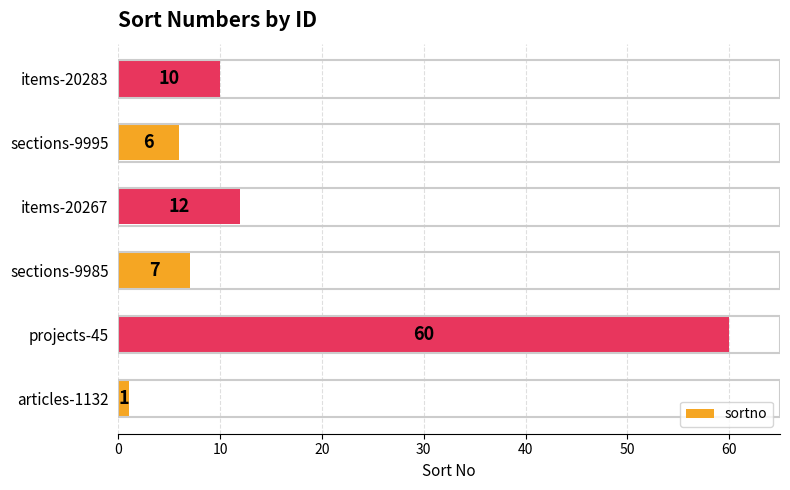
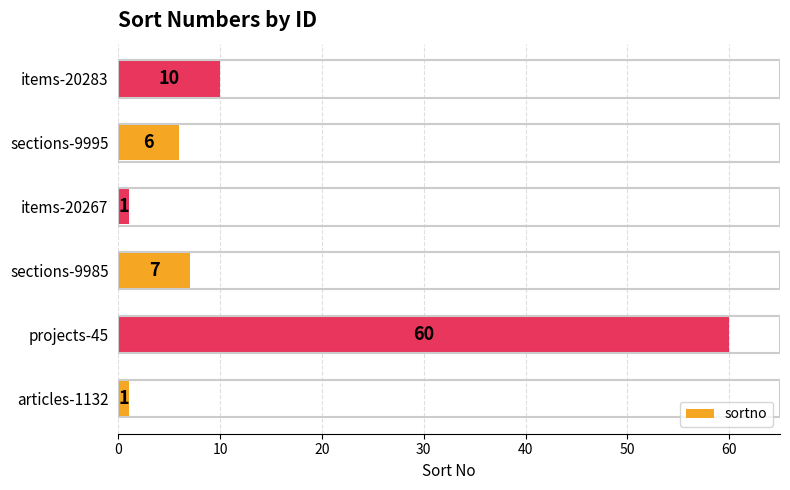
  {
    "items-20283": 10,
    "sections-9995": 6,
-   "items-20267": 12,
+   "items-20267": 1,
    "sections-9985": 7,
    "projects-45": 60,
    "articles-1132": 1
  }
